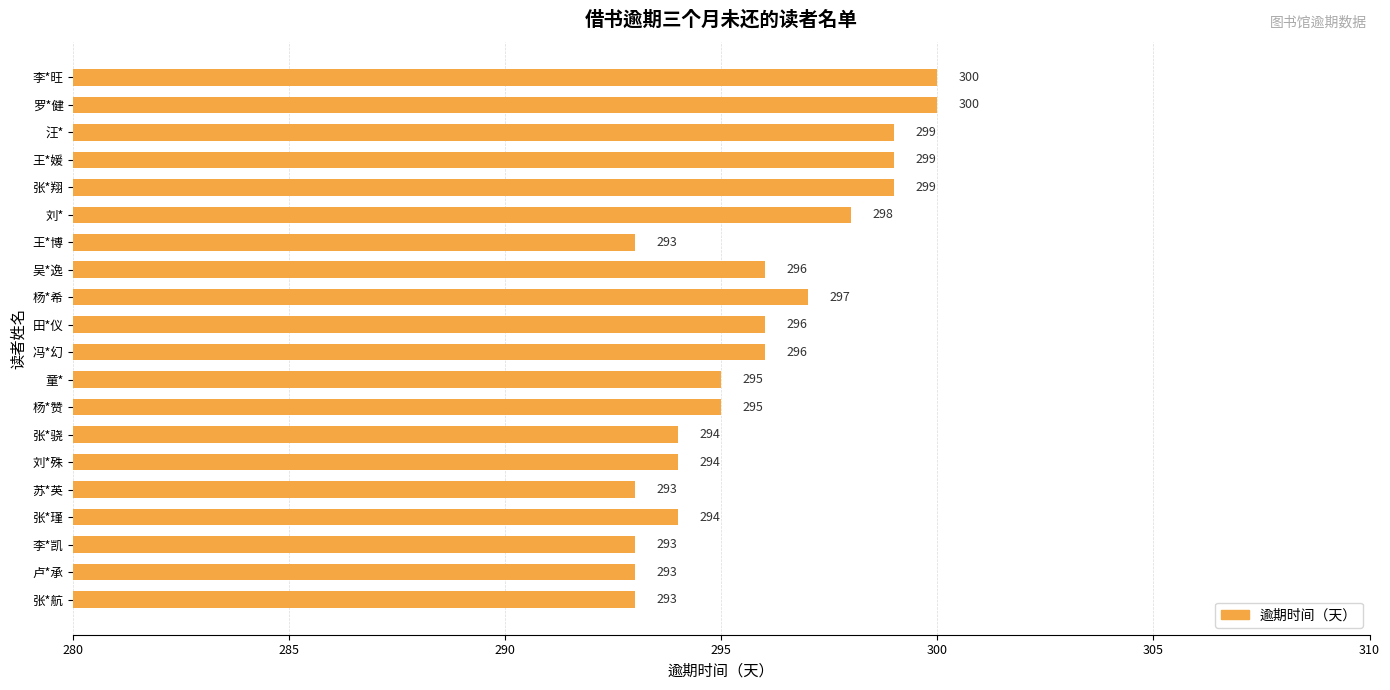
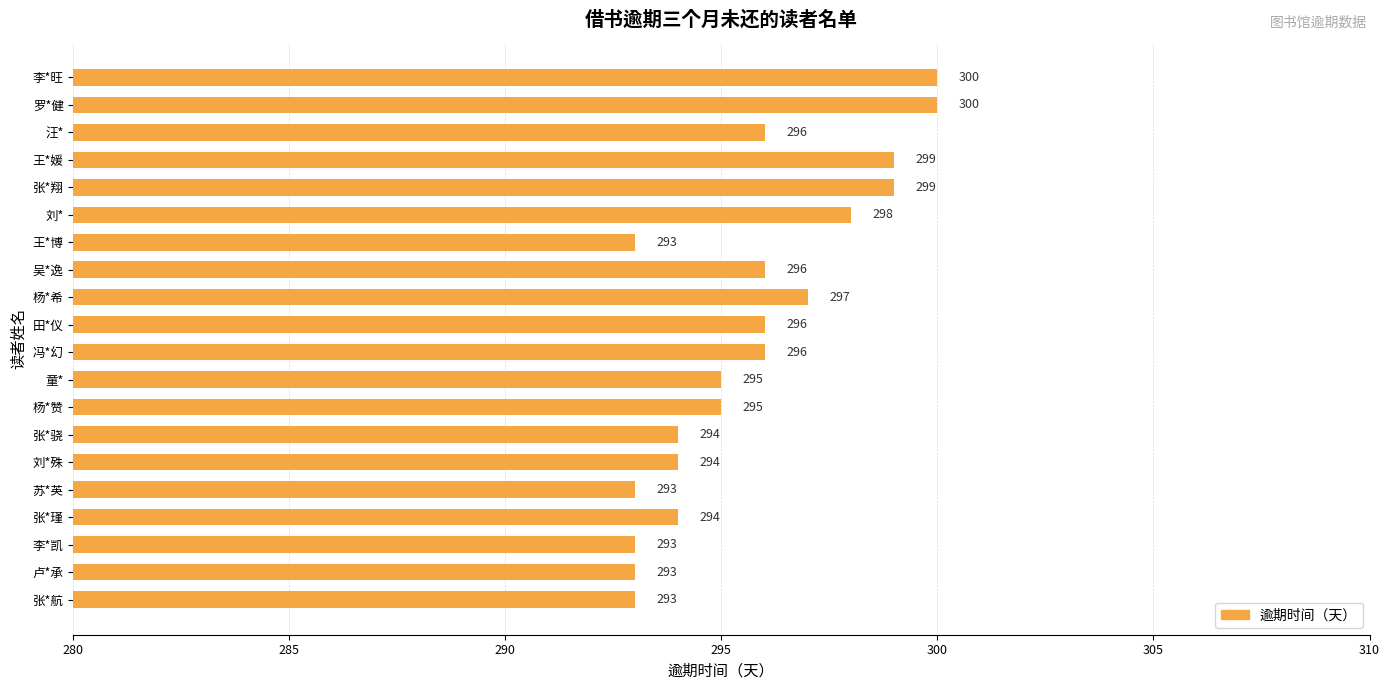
  {
    "李*旺": 300,
    "罗*健": 300,
-   "汪*": 299,
+   "汪*": 296,
    "王*媛": 299,
    "张*翔": 299,
    "刘*": 298,
    "王*博": 293,
    "吴*逸": 296,
    "杨*希": 297,
    "田*仪": 296,
    "冯*幻": 296,
    "童*": 295,
    "杨*赞": 295,
    "张*骁": 294,
    "刘*殊": 294,
    "苏*英": 293,
    "张*瑾": 294,
    "李*凯": 293,
    "卢*承": 293,
    "张*航": 293
  }
